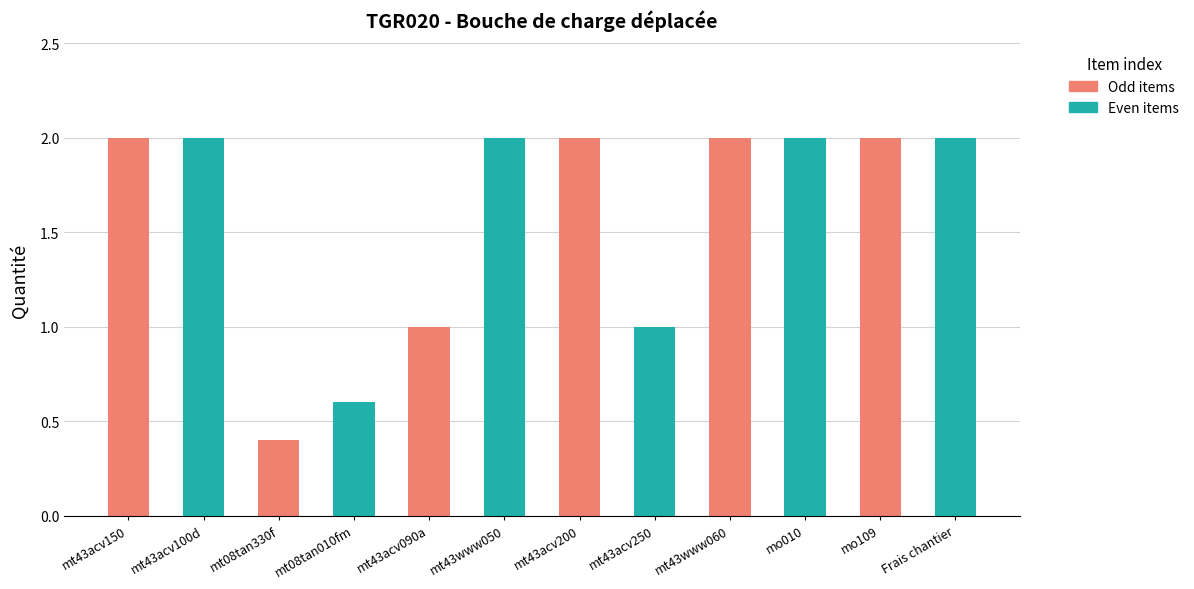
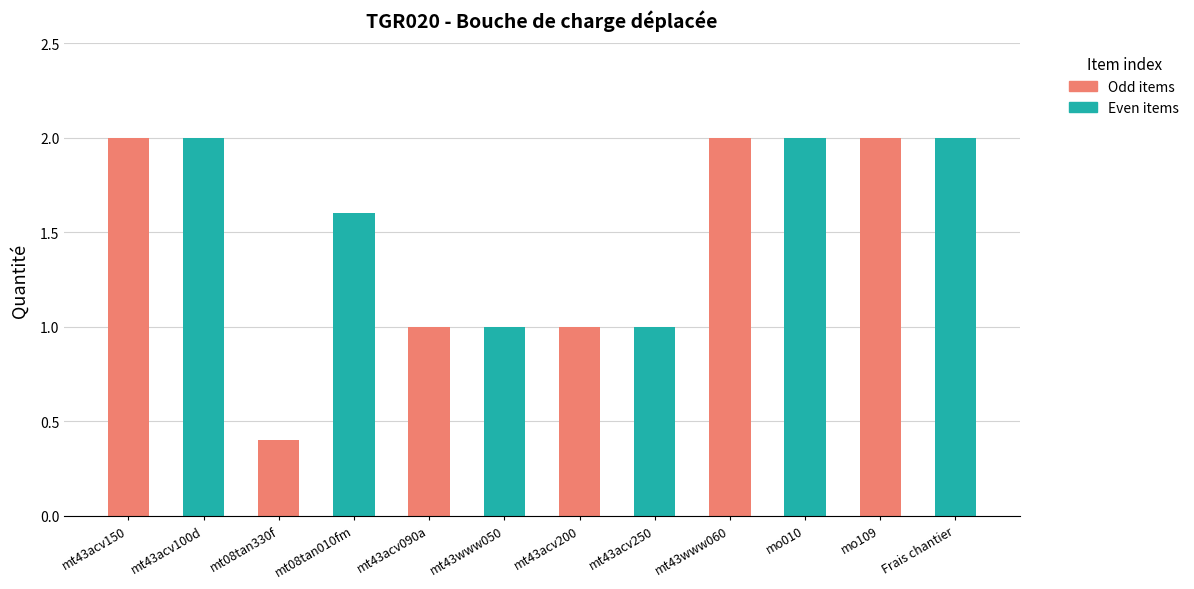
  {
    "mt43acv150": 2.0,
    "mt43acv100d": 2.0,
    "mt08tan330f": 0.4,
-   "mt08tan010fm": 0.6,
+   "mt08tan010fm": 1.6,
    "mt43acv090a": 1.0,
-   "mt43www050": 2,
-   "mt43acv200": 2,
+   "mt43www050": 1,
+   "mt43acv200": 1,
    "mt43acv250": 1.0,
    "mt43www060": 2.0,
    "mo010": 2.0,
    "mo109": 2.0,
    "Frais chantier": 2.0
  }
